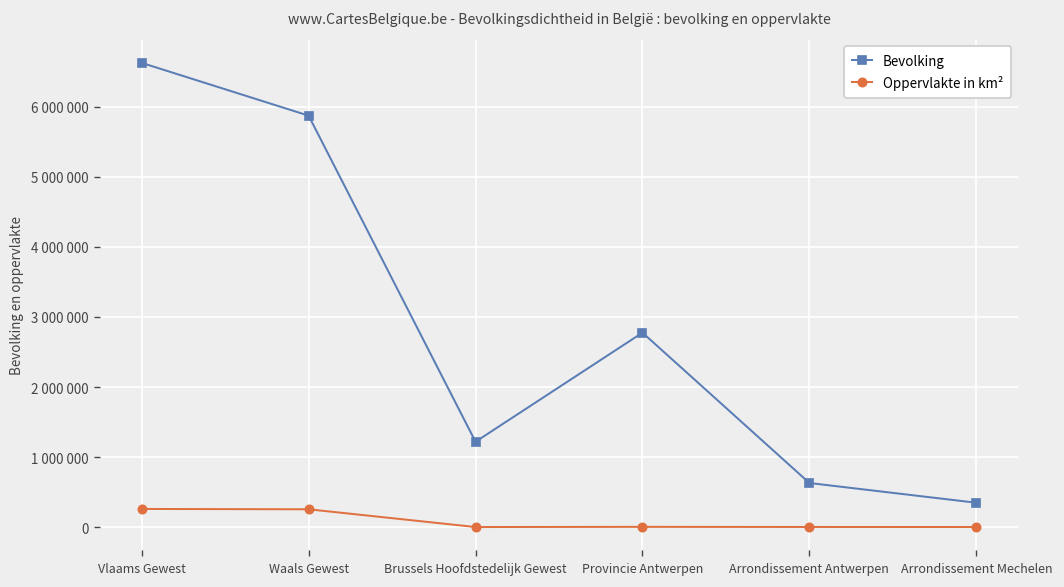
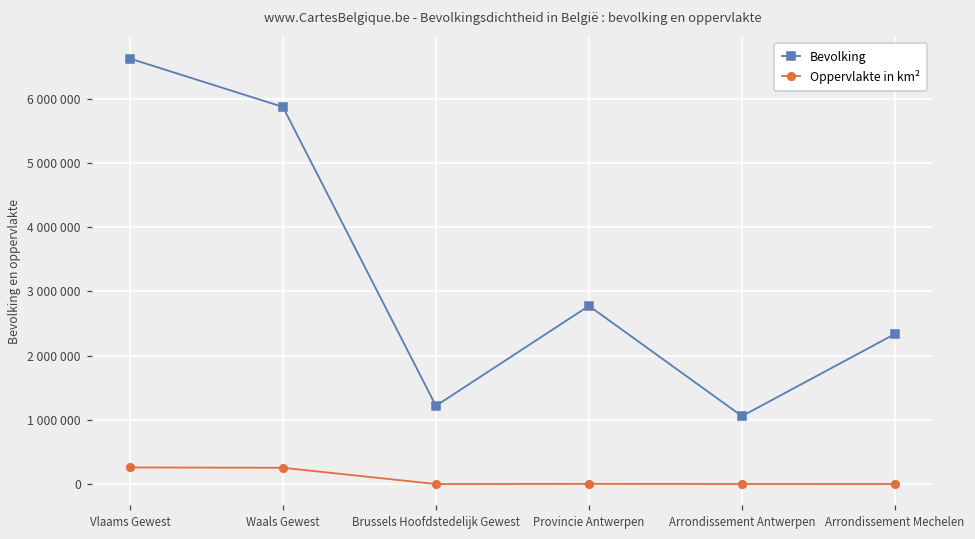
  {
    "Bevolking": {
      "Vlaams Gewest": 6600000,
      "Waals Gewest": 5900000,
      "Brussels Hoofdstedelijk Gewest": 1200000,
      "Provincie Antwerpen": 2800000,
-     "Arrondissement Antwerpen": 600000,
-     "Arrondissement Mechelen": 300000
+     "Arrondissement Antwerpen": 1100000,
+     "Arrondissement Mechelen": 2300000
    },
    "Oppervlakte in km²": {
      "Vlaams Gewest": 300000,
      "Waals Gewest": 300000,
      "Brussels Hoofdstedelijk Gewest": 0,
      "Provincie Antwerpen": 0,
      "Arrondissement Antwerpen": 0,
      "Arrondissement Mechelen": 0
    }
  }
